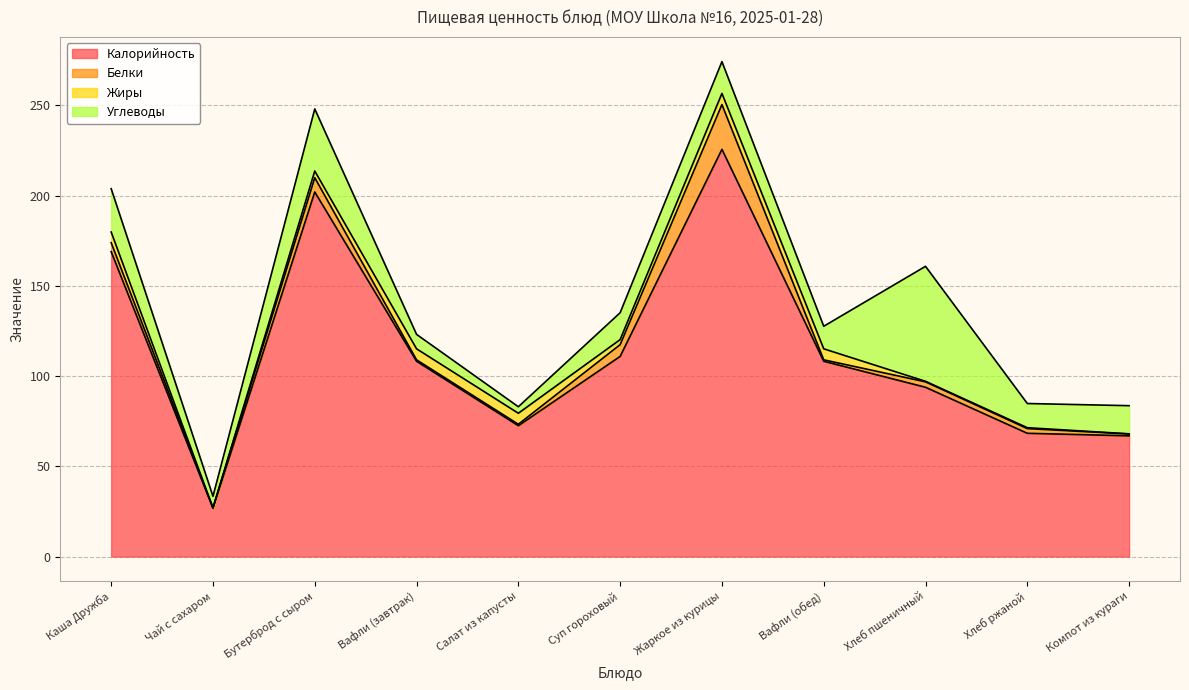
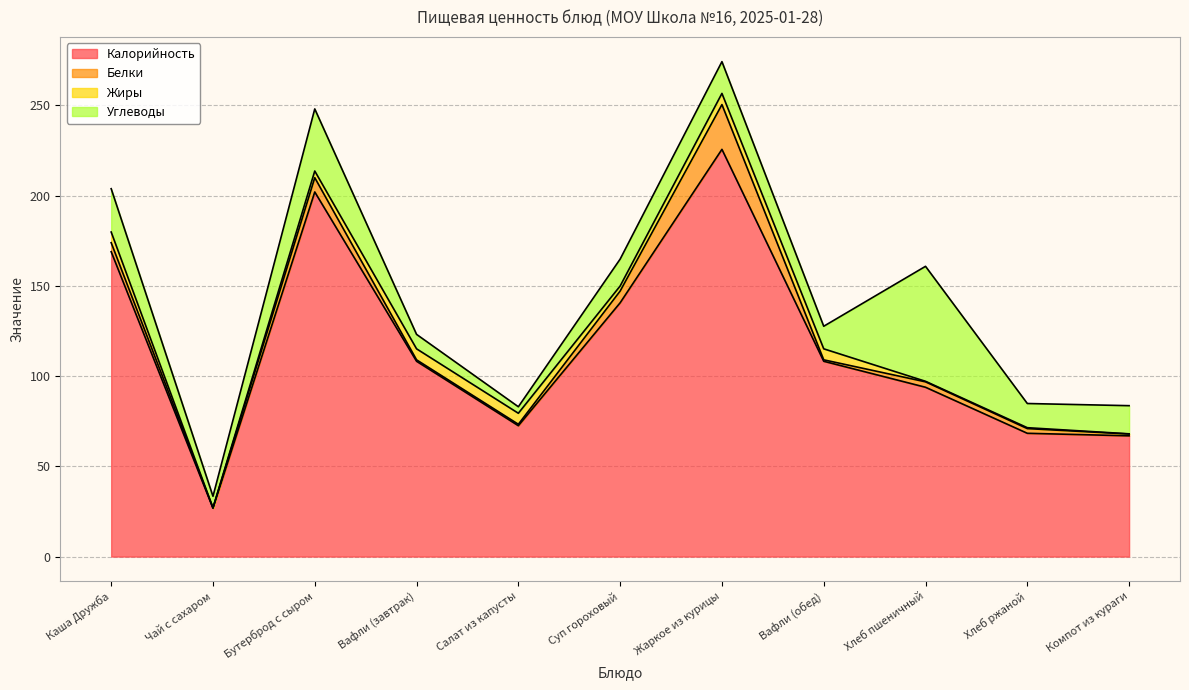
  {
    "Калорийность": {
      "Каша Дружба": 169,
      "Бутерброд с сыром": 202,
-     "Суп гороховый": 111,
+     "Суп гороховый": 141,
      "Жаркое из курицы": 226,
      "Хлеб пшеничный": 94,
      "Хлеб ржаной": 68
    },
    "Белки": {
      "Каша Дружба": 5,
      "Бутерброд с сыром": 8,
      "Суп гороховый": 7,
      "Жаркое из курицы": 25
    },
    "Жиры": {
      "Каша Дружба": 6,
      "Бутерброд с сыром": 4,
      "Вафли (завтрак)": 6,
      "Салат из капусты": 6,
      "Суп гороховый": 3,
      "Жаркое из курицы": 6,
      "Вафли (обед)": 6
    },
    "Углеводы": {
      "Каша Дружба": 24,
      "Чай с сахаром": 6,
      "Бутерброд с сыром": 34,
      "Вафли (завтрак)": 8,
      "Салат из капусты": 4,
      "Суп гороховый": 15,
      "Жаркое из курицы": 18,
      "Вафли (обед)": 13,
      "Хлеб пшеничный": 64,
      "Хлеб ржаной": 13,
      "Компот из кураги": 16
    }
  }
